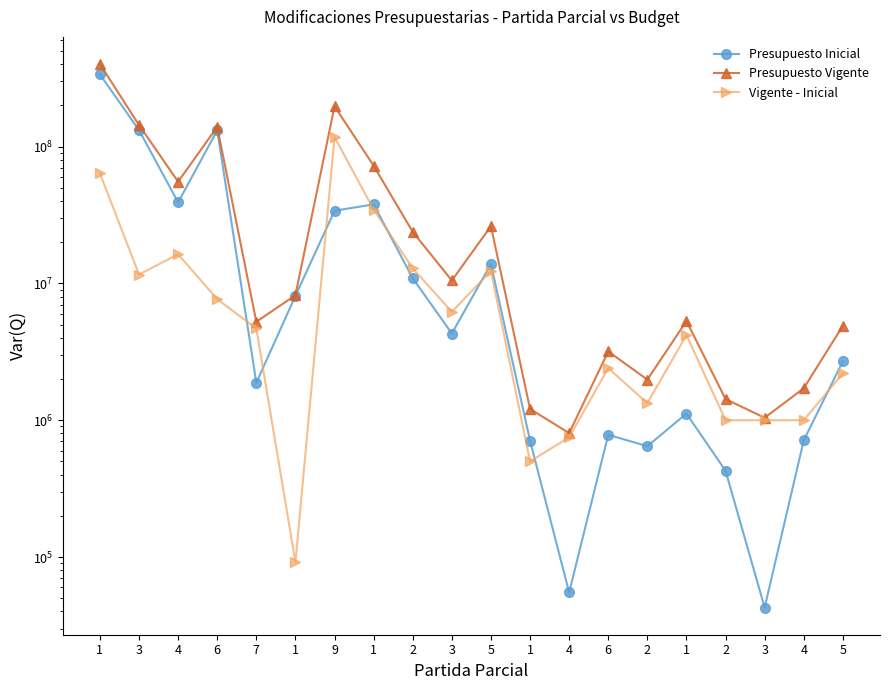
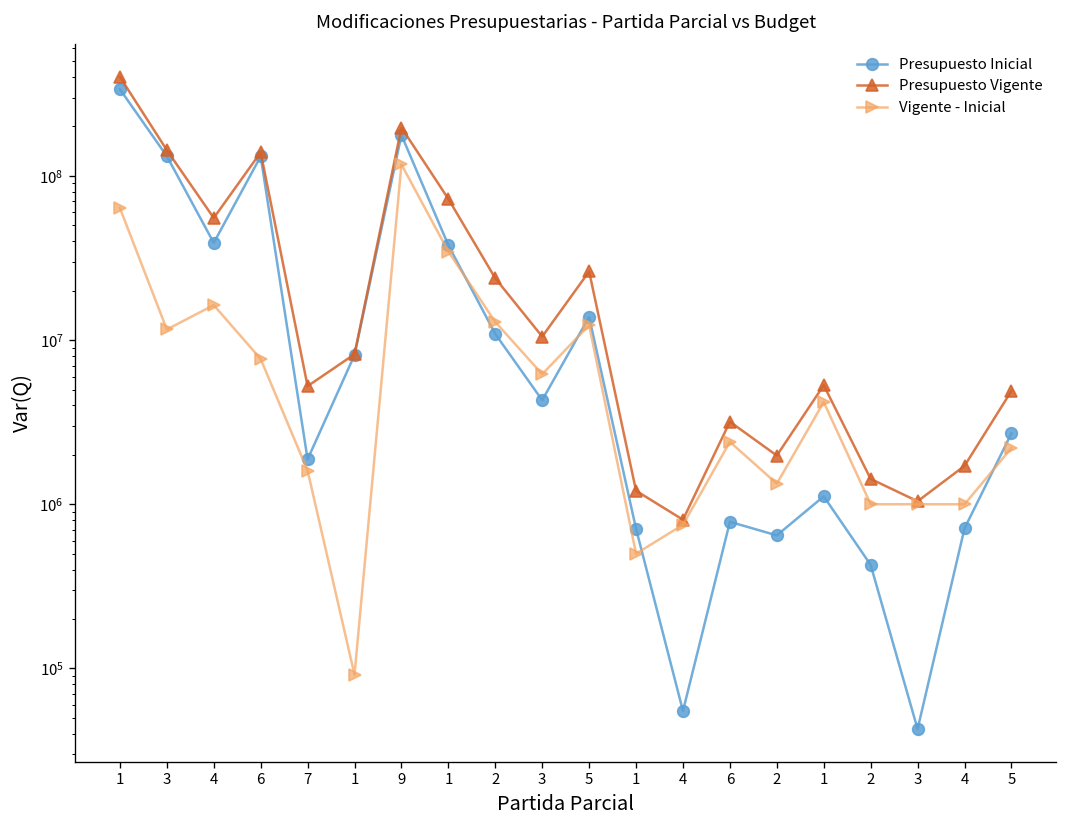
  {
    "Presupuesto Inicial": {
      "7": 1900000,
-     "9": 34000000
+     "9": 180000000
    },
    "Presupuesto Vigente": {
      "7": 5200000,
      "9": 200000000
    },
    "Vigente - Inicial": {
-     "7": 4700000,
+     "7": 1600000,
      "9": 120000000
    }
  }
